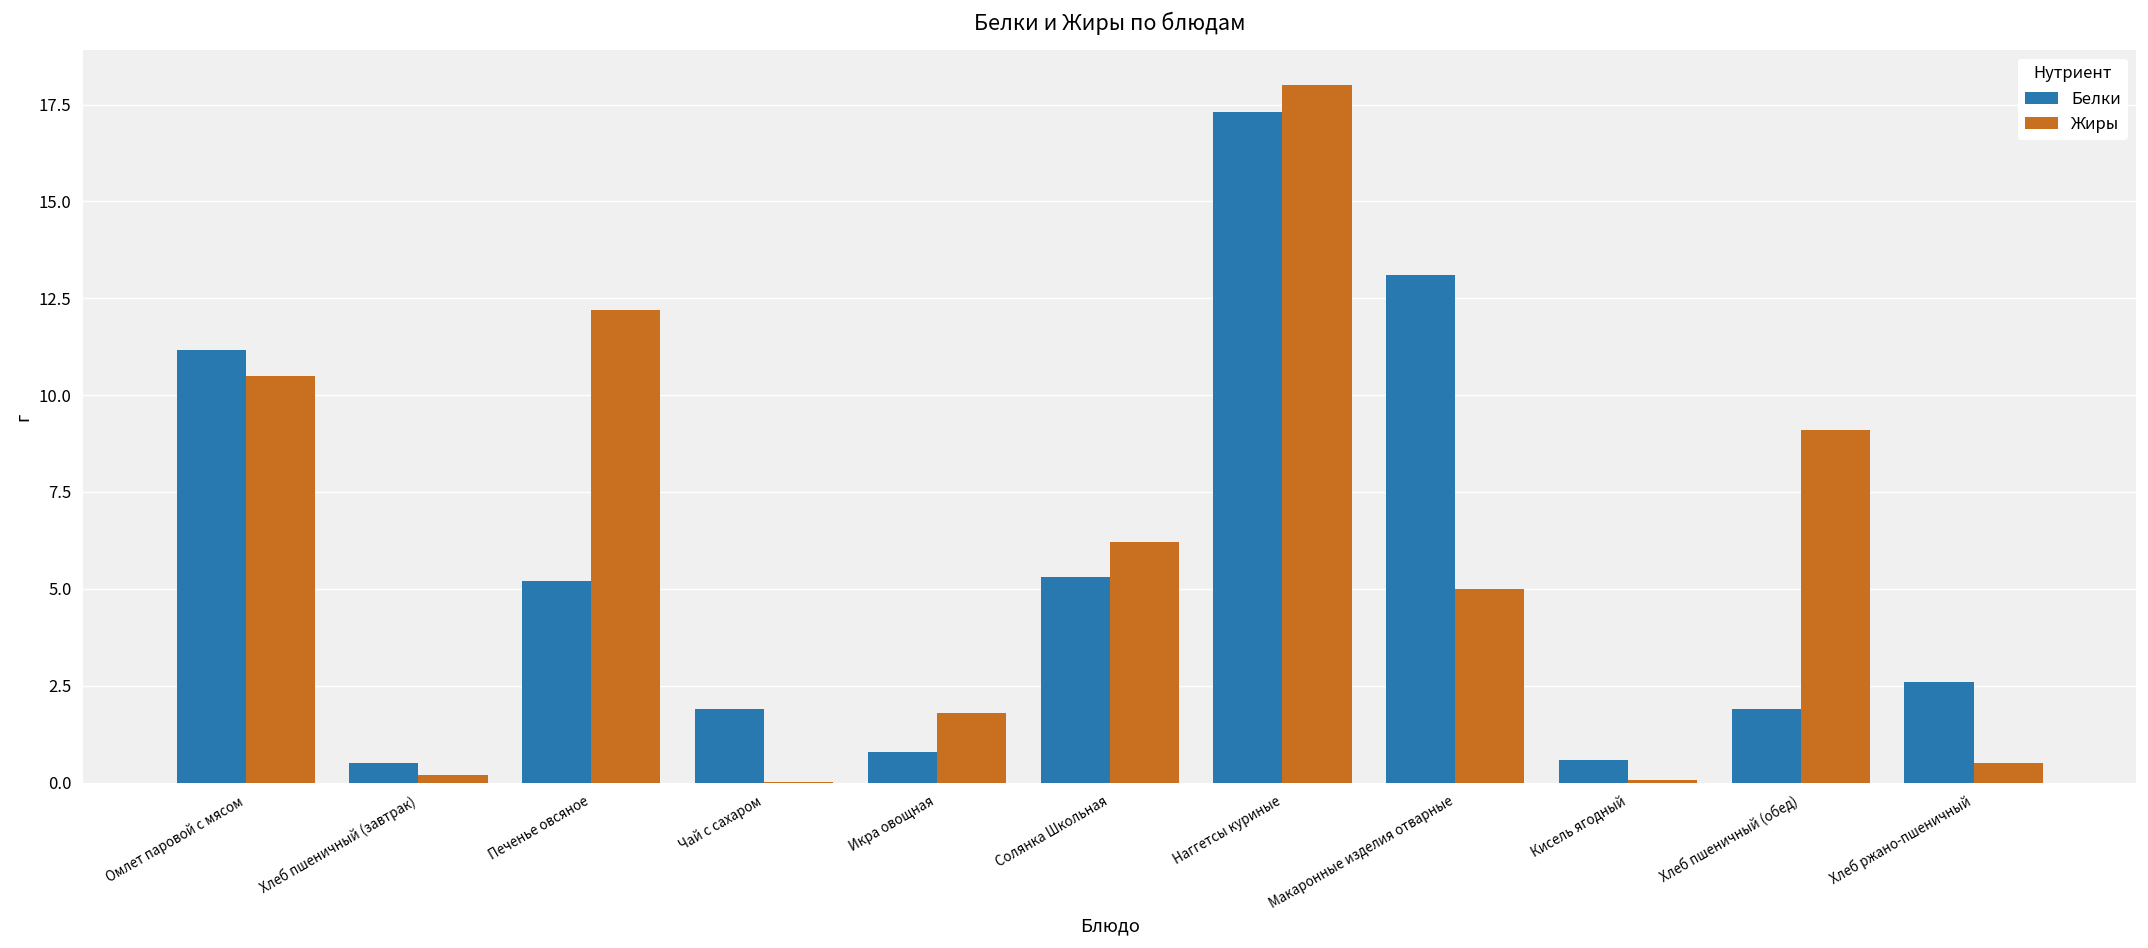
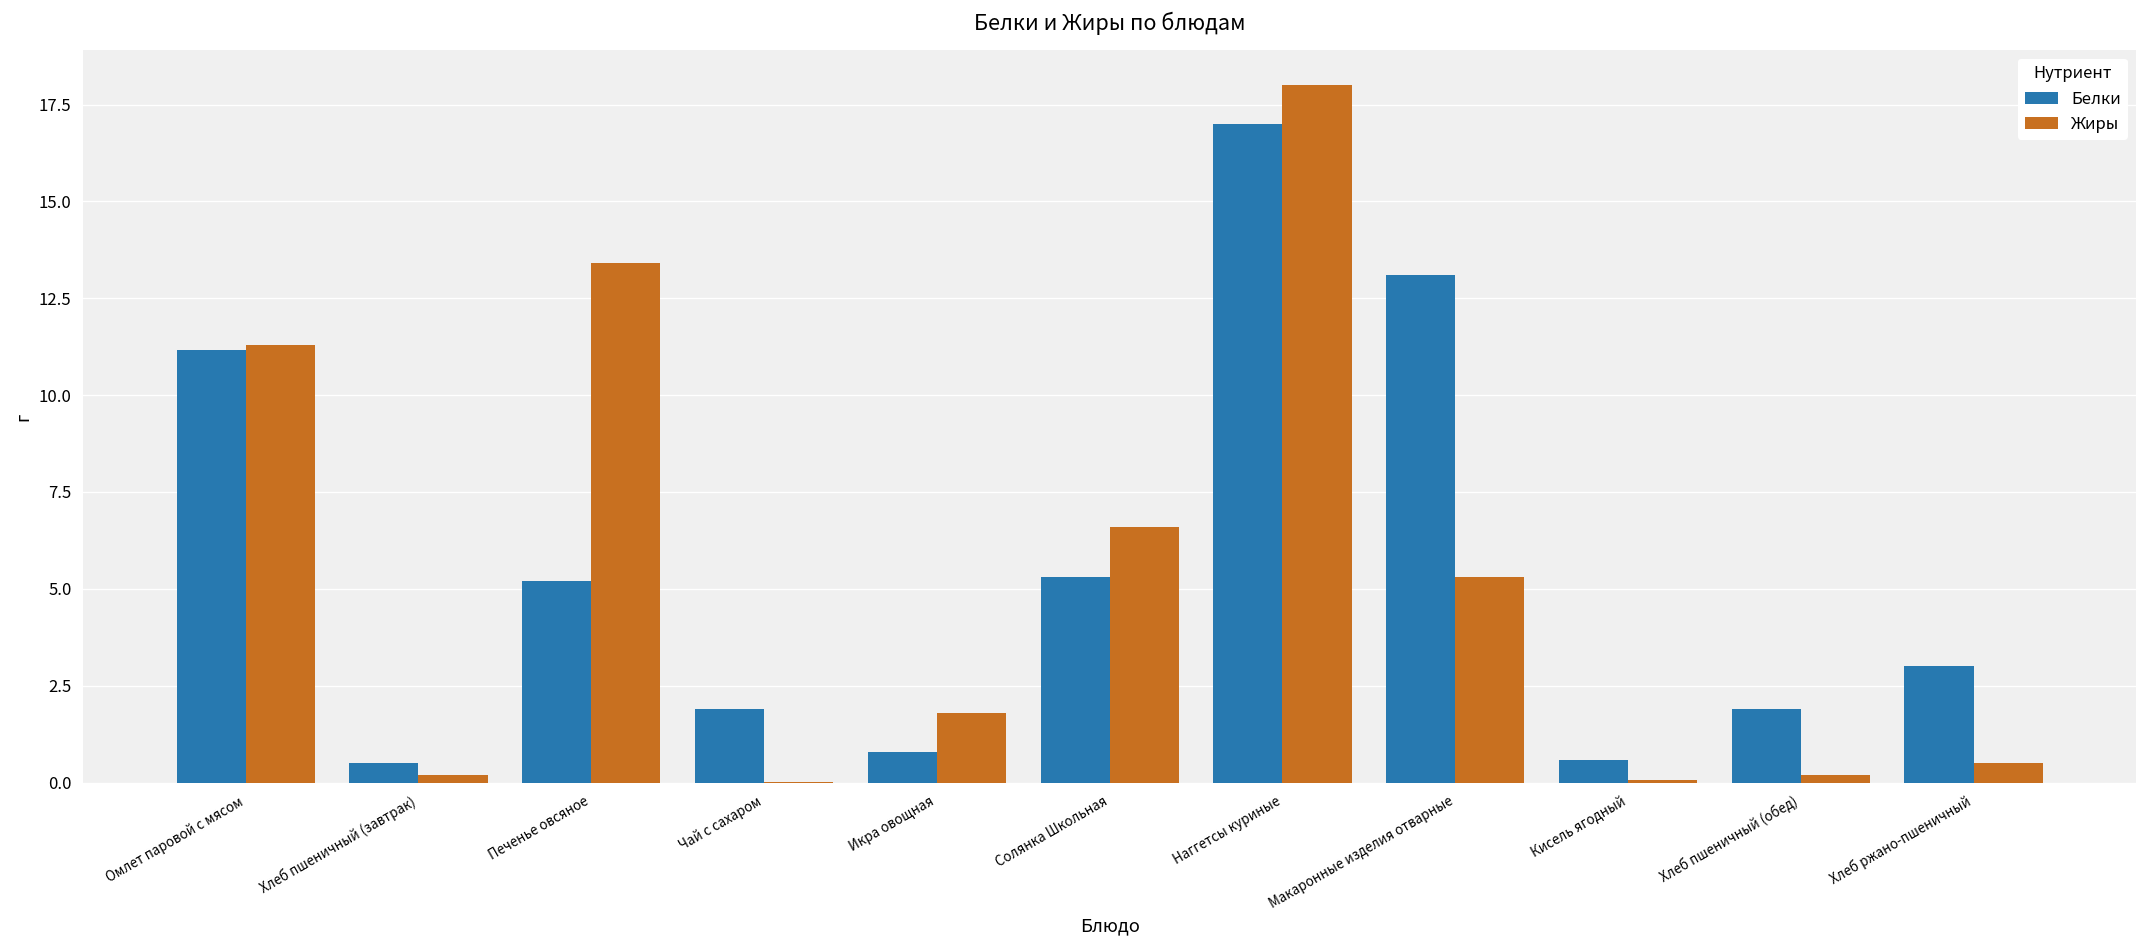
  {
    "Белки": {
      "Омлет паровой с мясом": 11.2,
      "Хлеб пшеничный (завтрак)": 0.5,
      "Печенье овсяное": 5.2,
      "Чай с сахаром": 1.9,
      "Икра овощная": 0.8,
      "Солянка Школьная": 5.3,
-     "Наггетсы куриные": 17.3,
+     "Наггетсы куриные": 17.0,
      "Макаронные изделия отварные": 13.1,
      "Кисель ягодный": 0.6,
      "Хлеб пшеничный (обед)": 1.9,
-     "Хлеб ржано-пшеничный": 2.6
+     "Хлеб ржано-пшеничный": 3.0
    },
    "Жиры": {
-     "Омлет паровой с мясом": 10.5,
+     "Омлет паровой с мясом": 11.3,
      "Хлеб пшеничный (завтрак)": 0.2,
-     "Печенье овсяное": 12.2,
+     "Печенье овсяное": 13.4,
      "Икра овощная": 1.8,
-     "Солянка Школьная": 6.2,
+     "Солянка Школьная": 6.6,
      "Наггетсы куриные": 18.0,
-     "Макаронные изделия отварные": 5.0,
-     "Хлеб пшеничный (обед)": 9.1,
+     "Макаронные изделия отварные": 5.3,
+     "Хлеб пшеничный (обед)": 0.2,
      "Хлеб ржано-пшеничный": 0.5
    }
  }
